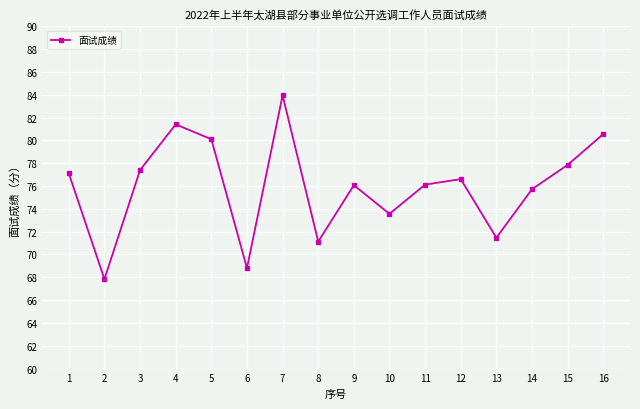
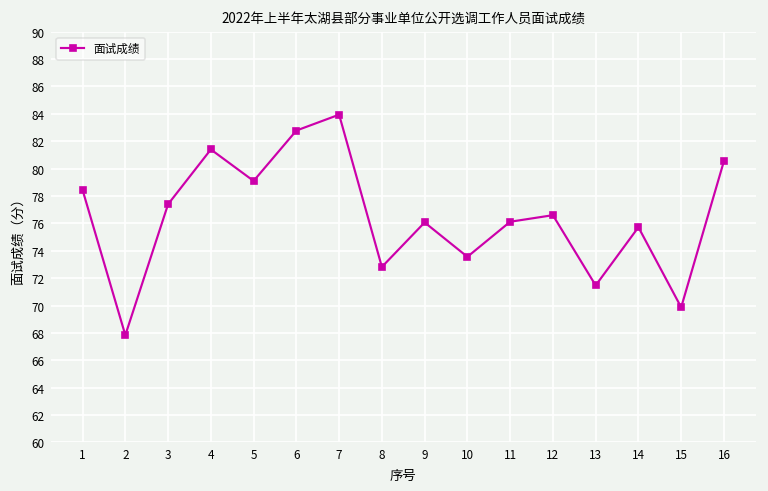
  {
-   "1": 77.1,
+   "1": 78.4,
    "2": 67.8,
    "3": 77.4,
    "4": 81.4,
-   "5": 80.1,
-   "6": 68.8,
+   "5": 79.1,
+   "6": 82.8,
    "7": 83.9,
-   "8": 71.1,
+   "8": 72.8,
    "9": 76.1,
    "10": 73.6,
    "11": 76.1,
    "12": 76.6,
    "13": 71.5,
    "14": 75.7,
-   "15": 77.9,
+   "15": 69.9,
    "16": 80.6
  }
